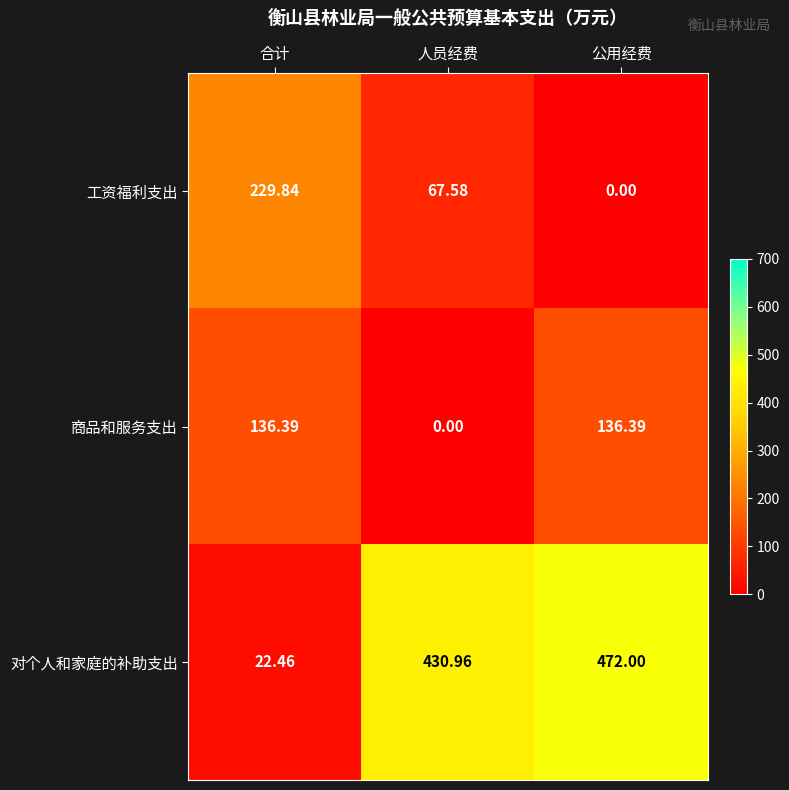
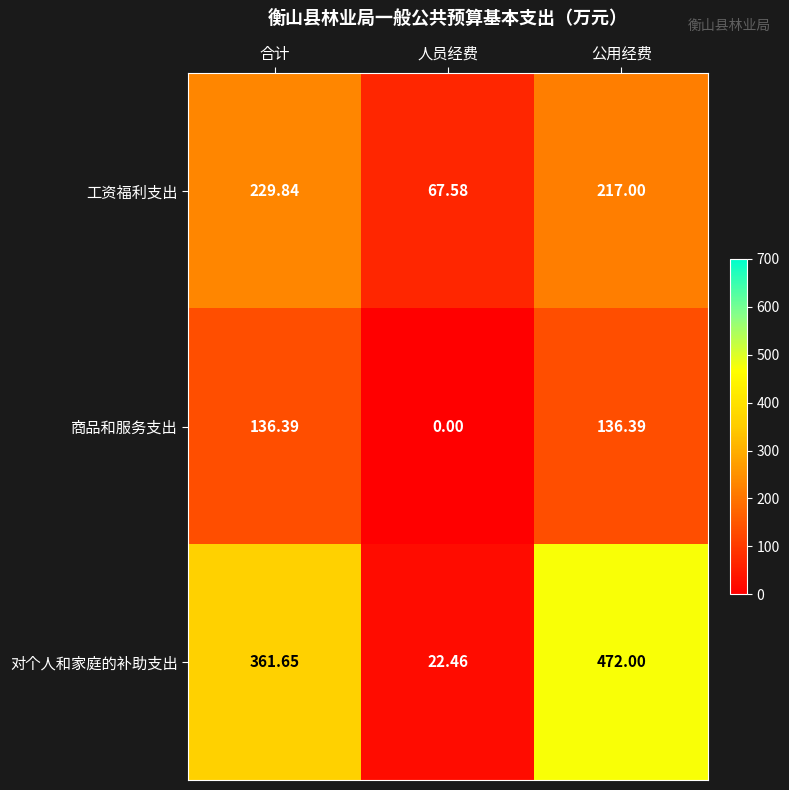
  {
    "工资福利支出": {
      "合计": 229.84,
      "人员经费": 67.58,
-     "公用经费": 0.00
+     "公用经费": 217.00
    },
    "商品和服务支出": {
      "合计": 136.39,
      "人员经费": 0.00,
      "公用经费": 136.39
    },
    "对个人和家庭的补助支出": {
-     "合计": 22.46,
-     "人员经费": 430.96,
+     "合计": 361.65,
+     "人员经费": 22.46,
      "公用经费": 472.00
    }
  }
